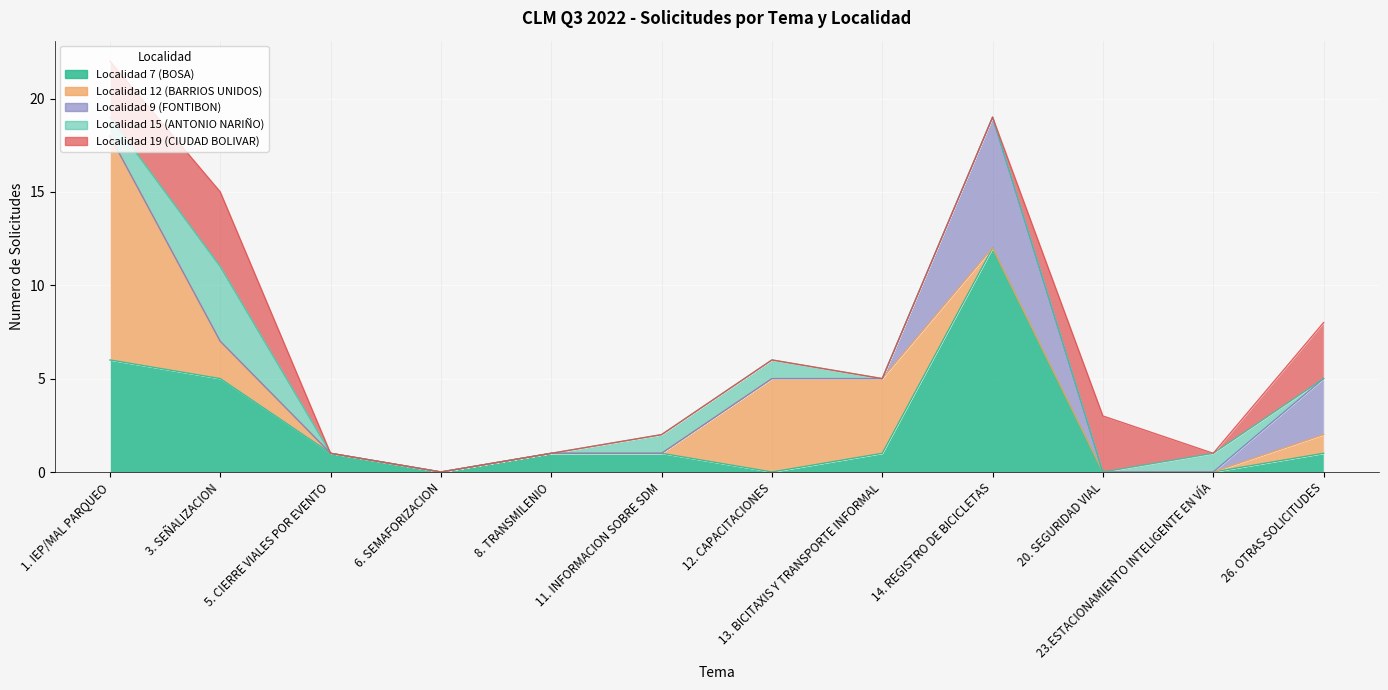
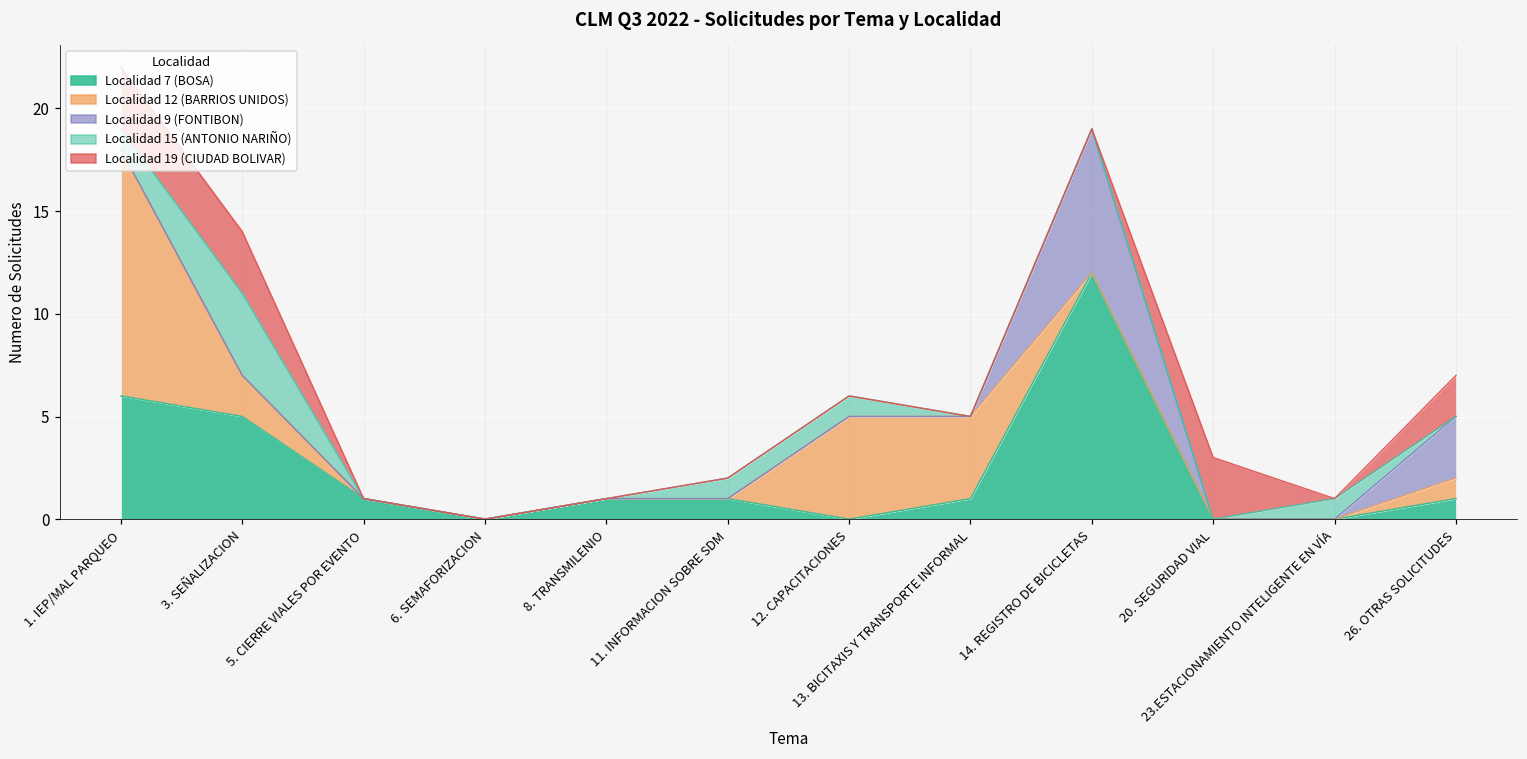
  {
    "Localidad 12 (BARRIOS UNIDOS)": {
      "26. OTRAS SOLICITUDES": 1
    },
    "Localidad 19 (CIUDAD BOLIVAR)": {
-     "3. SEÑALIZACION": 4,
+     "3. SEÑALIZACION": 3,
      "20. SEGURIDAD VIAL": 3,
-     "26. OTRAS SOLICITUDES": 3
+     "26. OTRAS SOLICITUDES": 2
    }
  }
